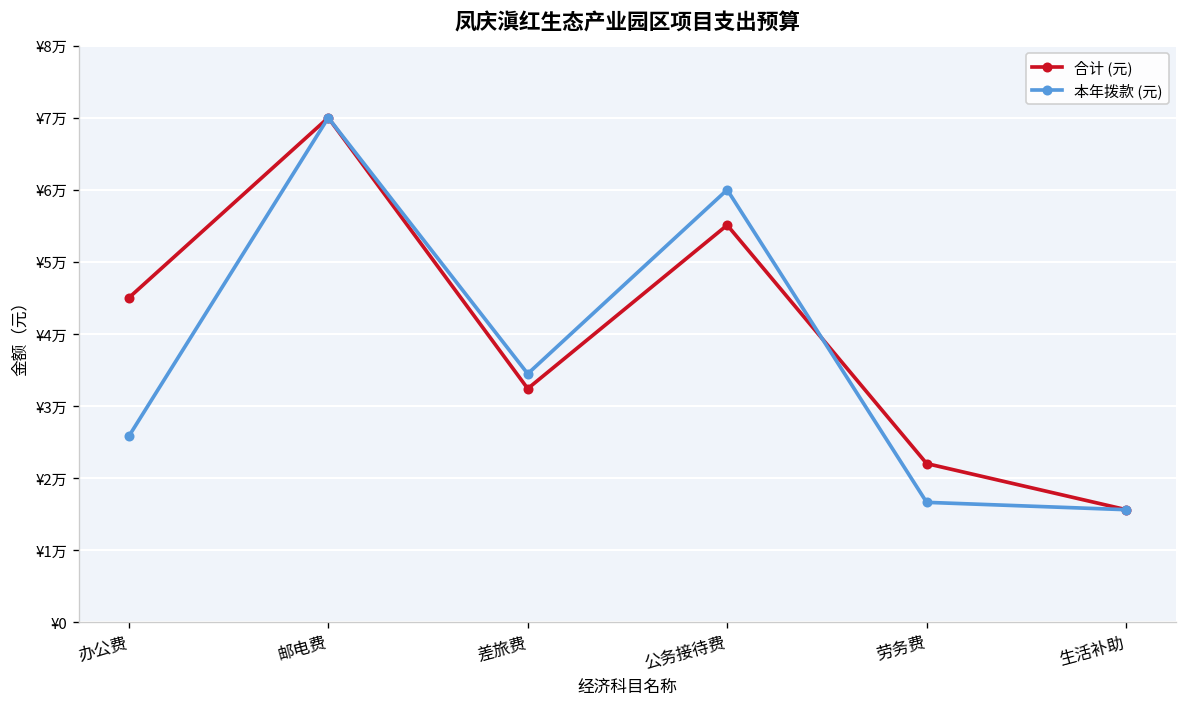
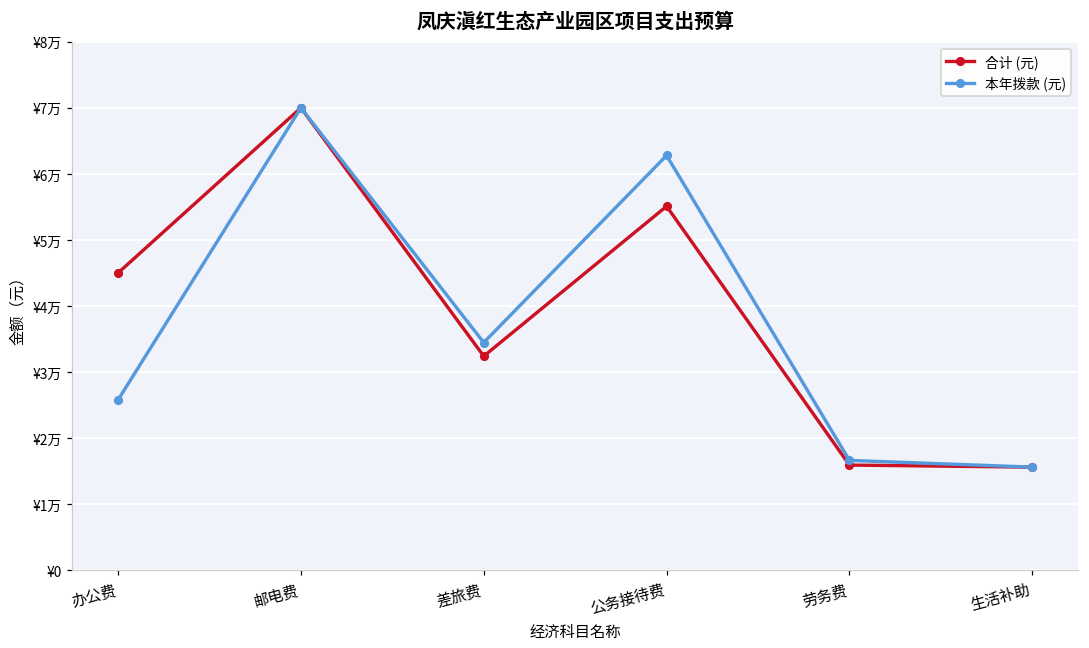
  {
    "合计 (元)": {
      "办公费": "¥4.5万",
      "差旅费": "¥3.2万",
      "公务接待费": "¥5.5万",
-     "劳务费": "¥2.2万"
+     "劳务费": "¥1.6万"
    },
    "本年拨款 (元)": {
      "办公费": "¥2.6万",
      "差旅费": "¥3.4万",
-     "公务接待费": "¥6.0万",
+     "公务接待费": "¥6.3万",
      "劳务费": "¥1.7万"
    }
  }
